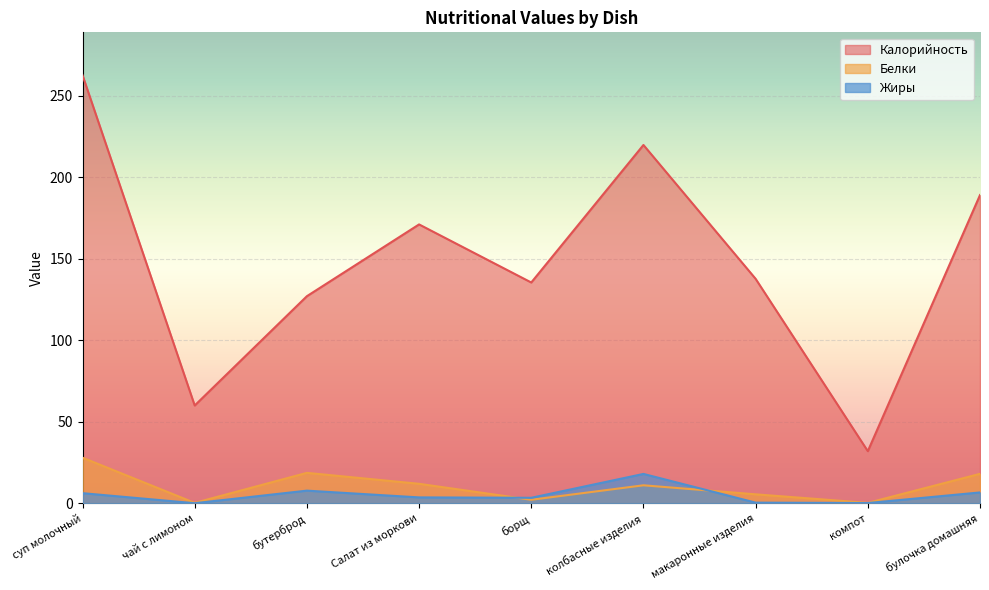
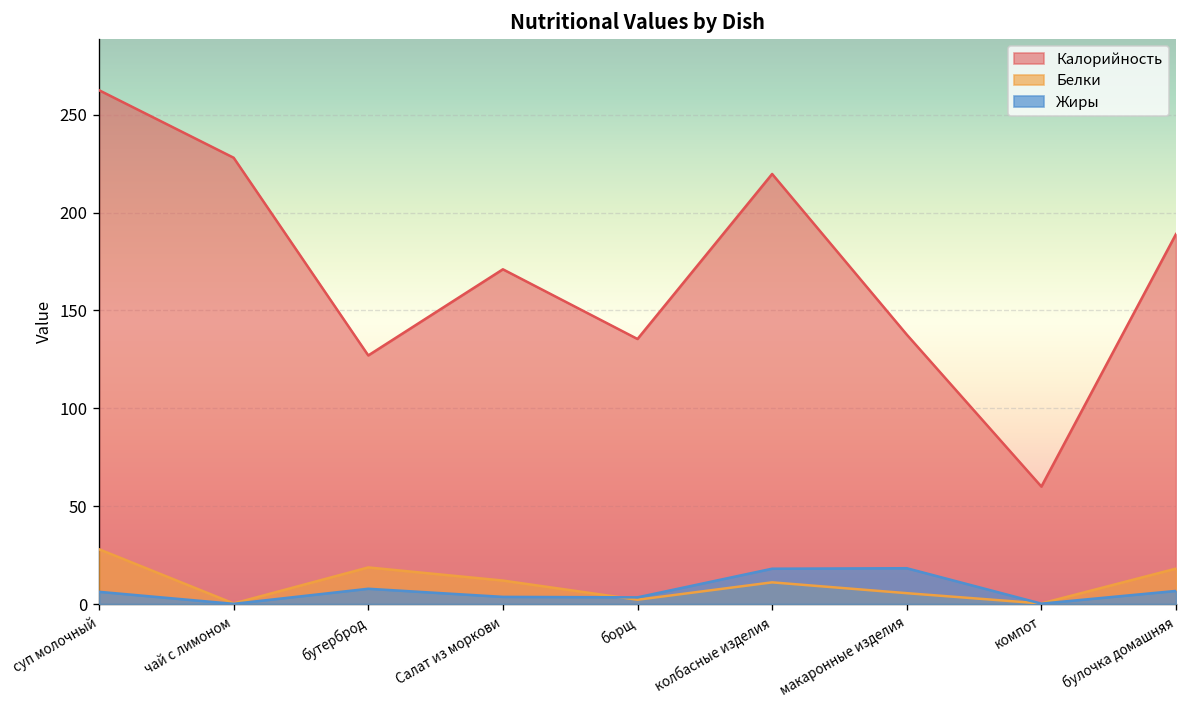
  {
    "Калорийность": {
      "суп молочный": 263,
-     "чай с лимоном": 60,
+     "чай с лимоном": 228,
      "бутерброд": 127,
      "Салат из моркови": 171,
      "борщ": 135,
      "колбасные изделия": 220,
      "макаронные изделия": 138,
-     "компот": 32,
+     "компот": 60,
      "булочка домашняя": 189
    },
    "Белки": {
      "суп молочный": 28,
      "бутерброд": 19,
      "Салат из моркови": 12,
      "колбасные изделия": 11,
      "макаронные изделия": 6,
      "булочка домашняя": 18
    },
    "Жиры": {
      "суп молочный": 6,
      "бутерброд": 8,
      "Салат из моркови": 4,
      "колбасные изделия": 18,
-     "макаронные изделия": 0,
+     "макаронные изделия": 18,
      "булочка домашняя": 7
    }
  }
